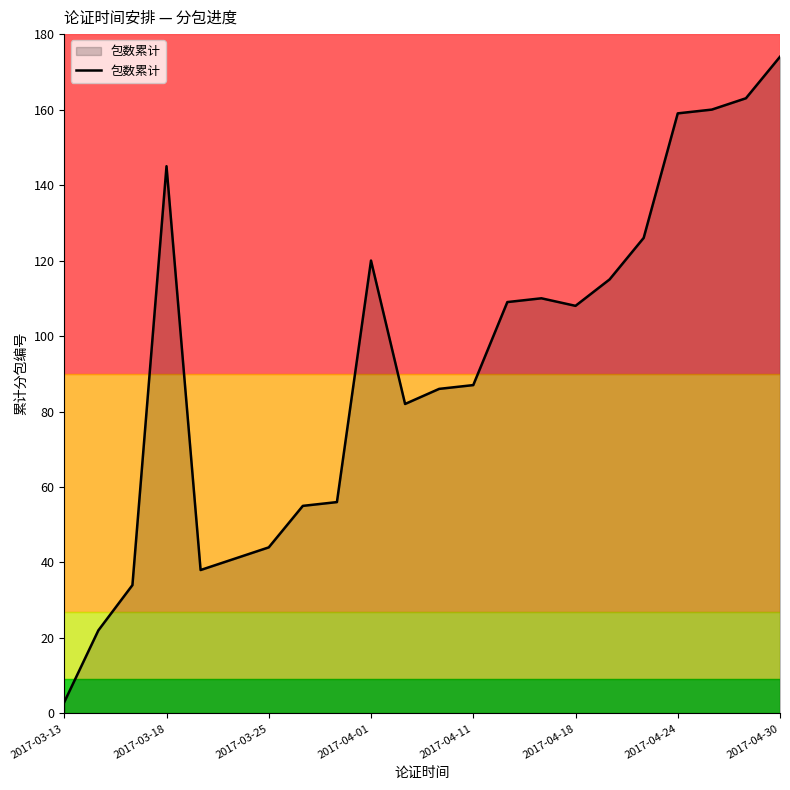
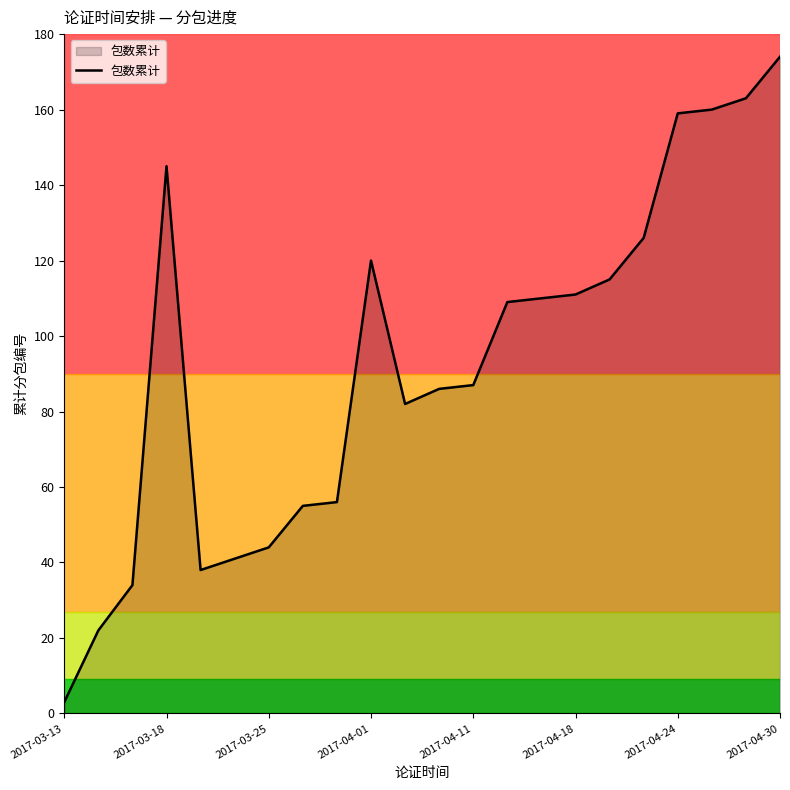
  {
    "2017-03-13": 3,
    "2017-03-18": 145,
    "2017-03-25": 44,
    "2017-04-01": 120,
    "2017-04-11": 87,
-   "2017-04-18": 108,
+   "2017-04-18": 111,
    "2017-04-24": 159,
    "2017-04-30": 174
  }
